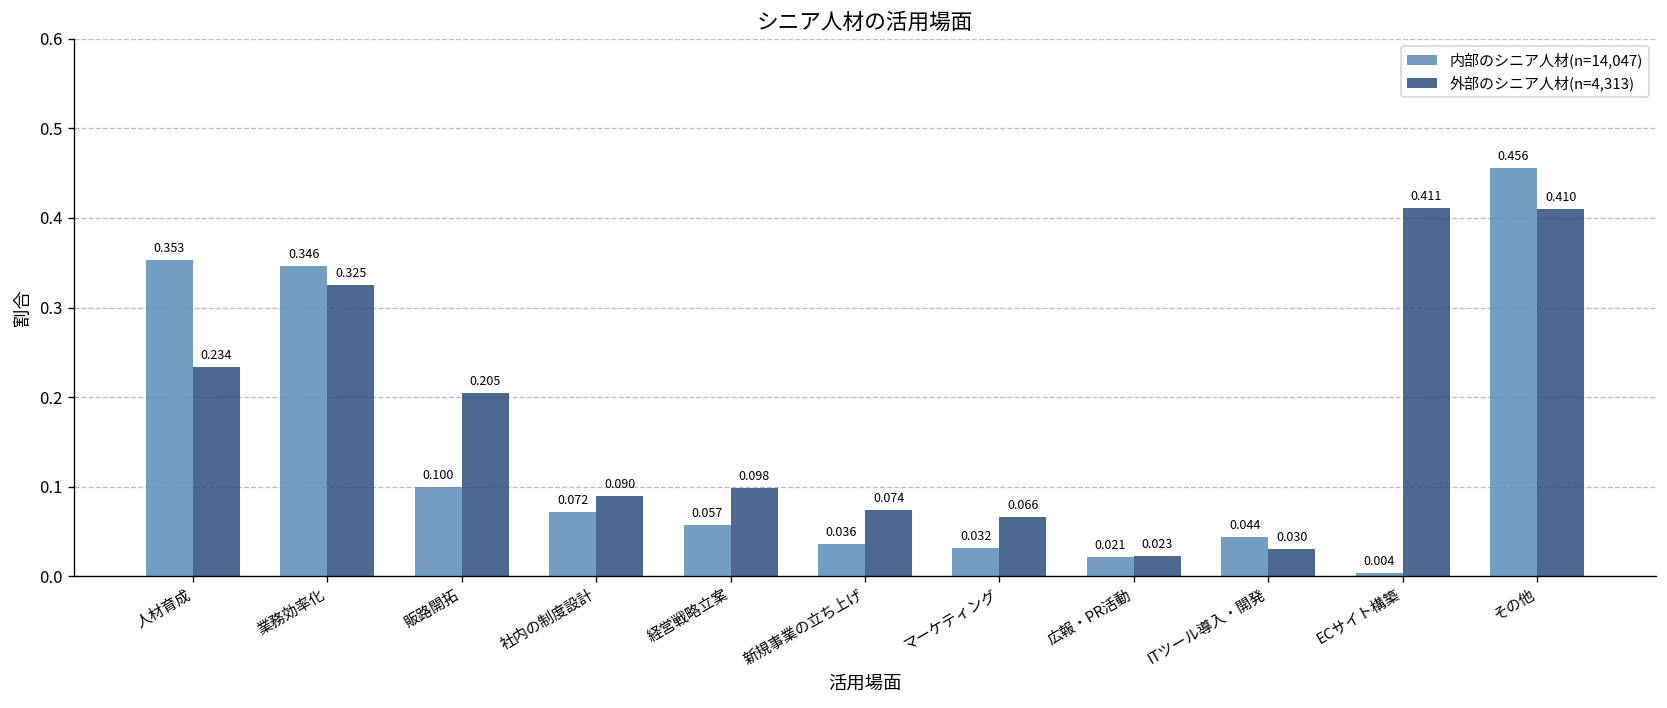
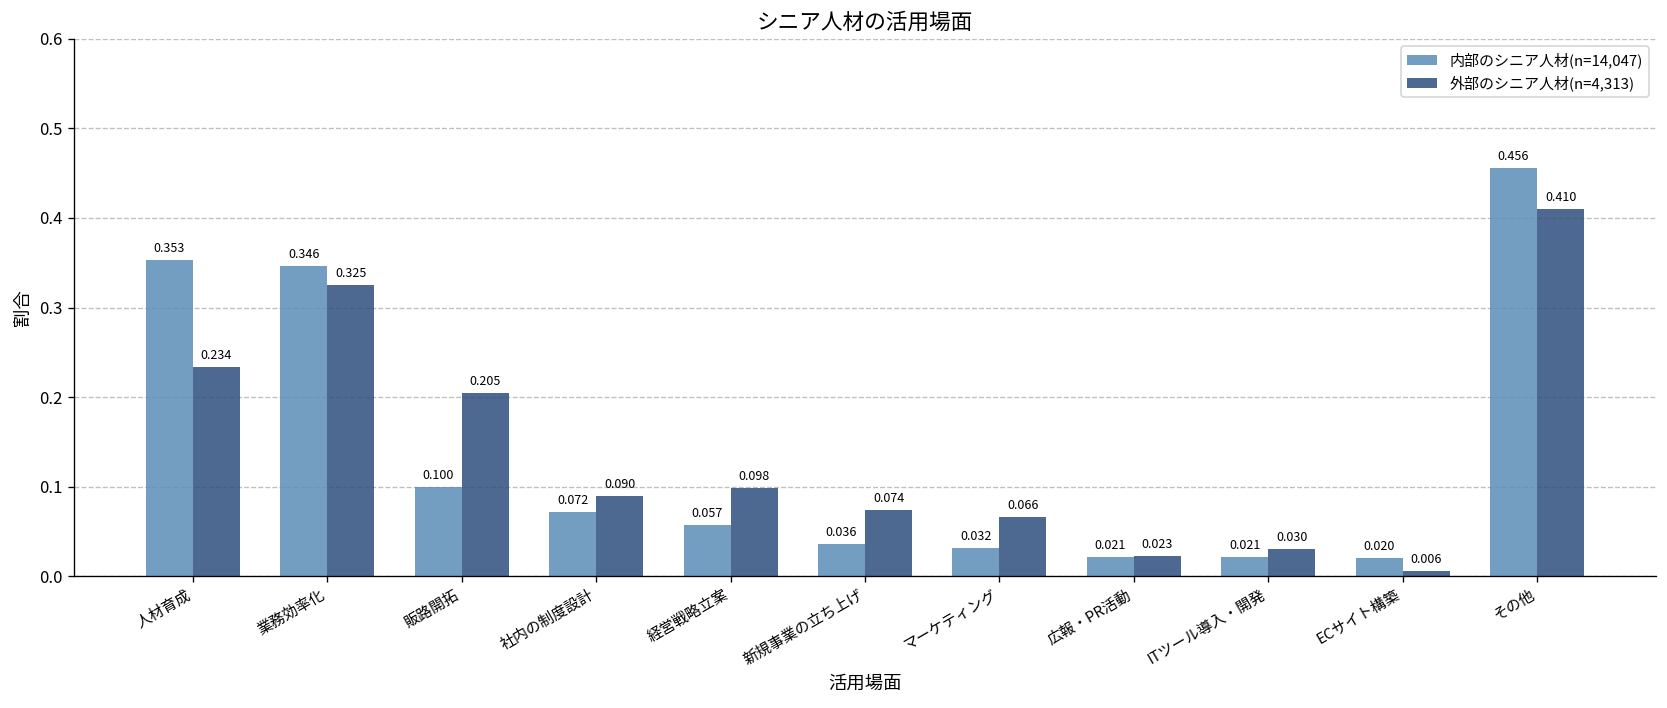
  {
    "内部のシニア人材(n=14,047)": {
      "人材育成": 0.353,
      "業務効率化": 0.346,
      "販路開拓": 0.100,
      "社内の制度設計": 0.072,
      "経営戦略立案": 0.057,
      "新規事業の立ち上げ": 0.036,
      "マーケティング": 0.032,
      "広報・PR活動": 0.021,
-     "ITツール導入・開発": 0.044,
-     "ECサイト構築": 0.004,
+     "ITツール導入・開発": 0.021,
+     "ECサイト構築": 0.020,
      "その他": 0.456
    },
    "外部のシニア人材(n=4,313)": {
      "人材育成": 0.234,
      "業務効率化": 0.325,
      "販路開拓": 0.205,
      "社内の制度設計": 0.090,
      "経営戦略立案": 0.098,
      "新規事業の立ち上げ": 0.074,
      "マーケティング": 0.066,
      "広報・PR活動": 0.023,
      "ITツール導入・開発": 0.030,
-     "ECサイト構築": 0.411,
+     "ECサイト構築": 0.006,
      "その他": 0.410
    }
  }
